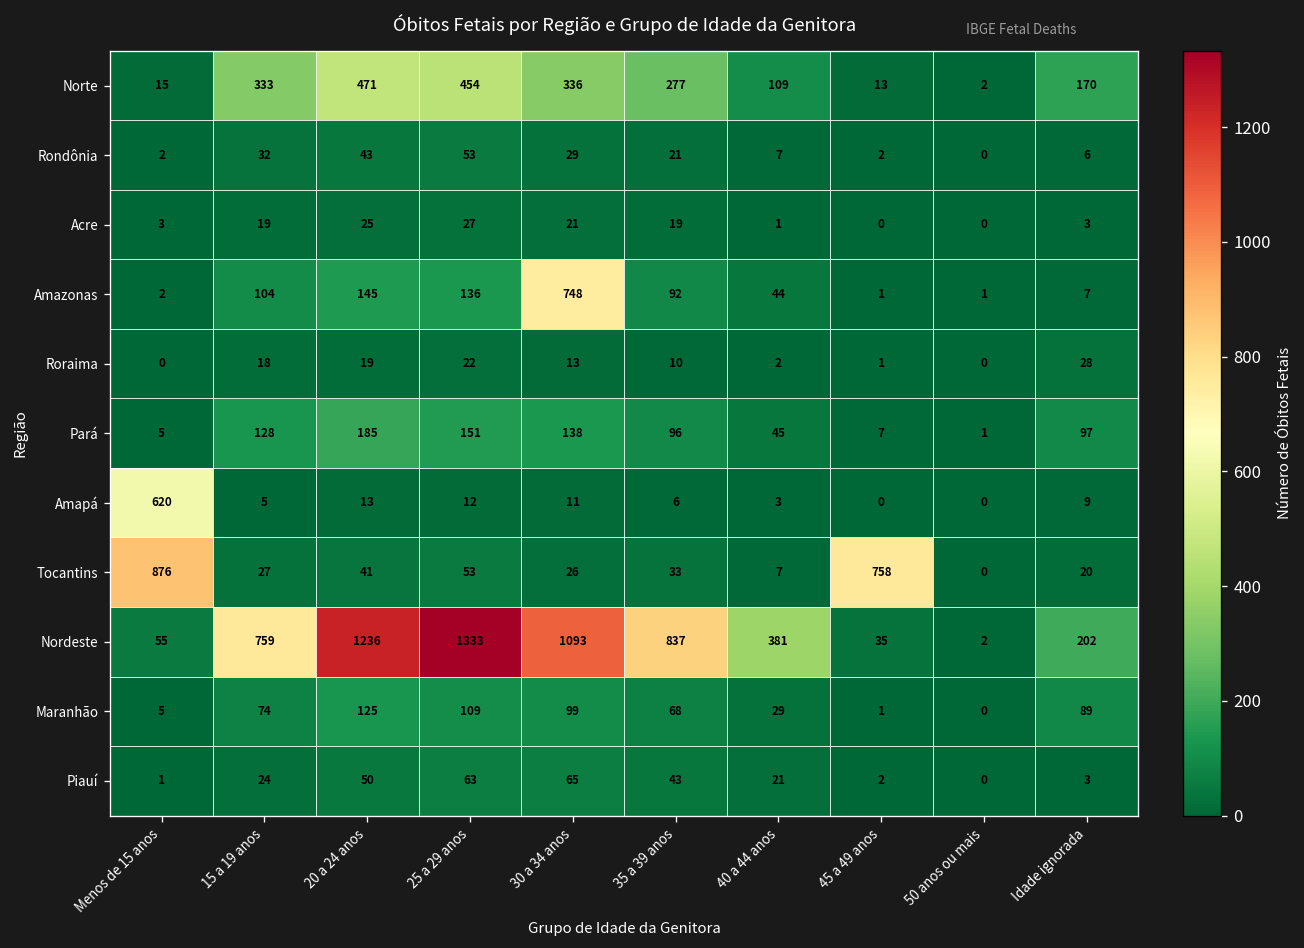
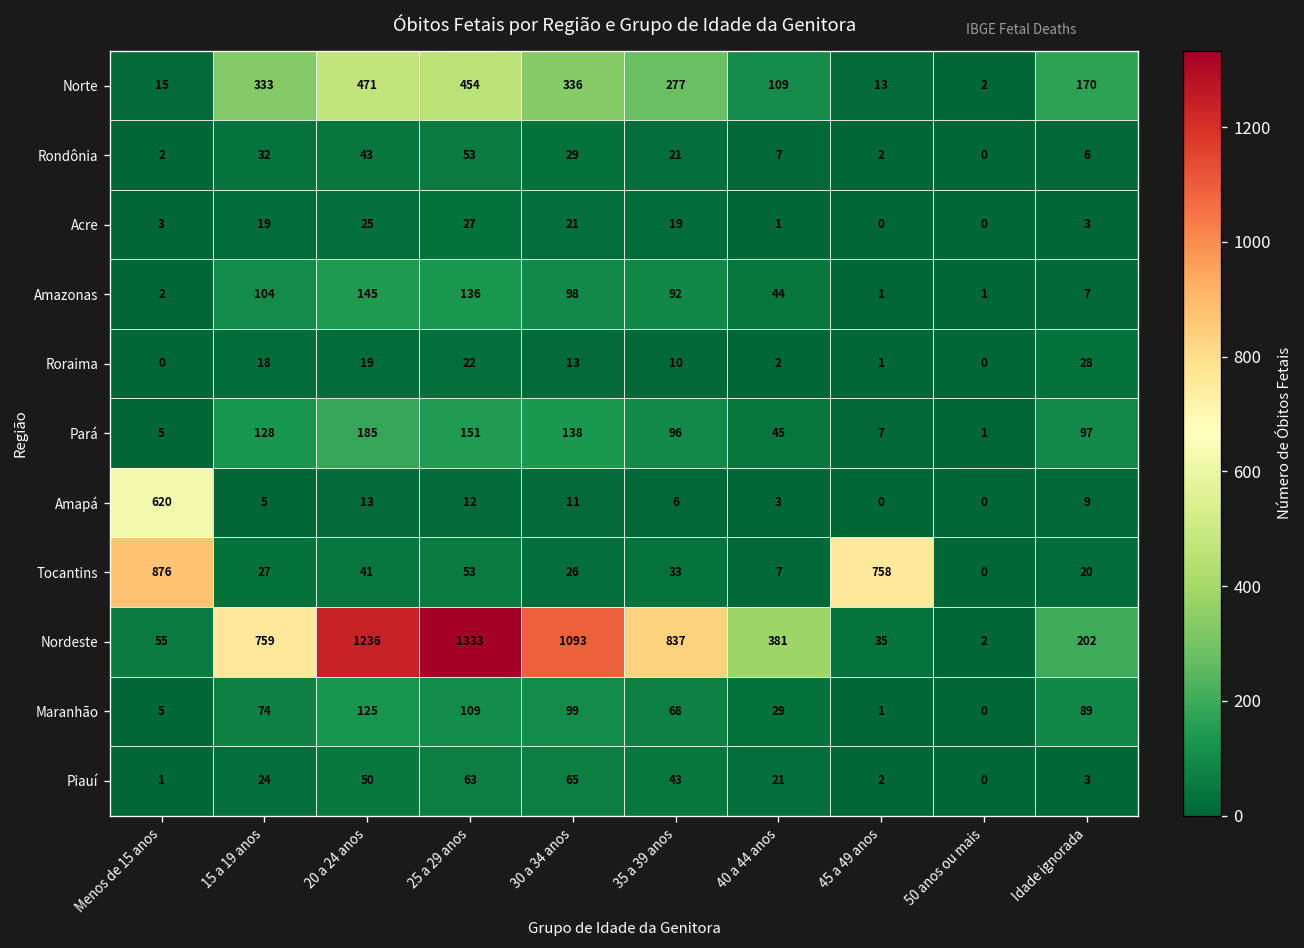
  {
    "Norte": {
      "Menos de 15 anos": 15,
      "15 a 19 anos": 333,
      "20 a 24 anos": 471,
      "25 a 29 anos": 454,
      "30 a 34 anos": 336,
      "35 a 39 anos": 277,
      "40 a 44 anos": 109,
      "45 a 49 anos": 13,
      "50 anos ou mais": 2,
      "Idade ignorada": 170
    },
    "Rondônia": {
      "Menos de 15 anos": 2,
      "15 a 19 anos": 32,
      "20 a 24 anos": 43,
      "25 a 29 anos": 53,
      "30 a 34 anos": 29,
      "35 a 39 anos": 21,
      "40 a 44 anos": 7,
      "45 a 49 anos": 2,
      "50 anos ou mais": 0,
      "Idade ignorada": 6
    },
    "Acre": {
      "Menos de 15 anos": 3,
      "15 a 19 anos": 19,
      "20 a 24 anos": 25,
      "25 a 29 anos": 27,
      "30 a 34 anos": 21,
      "35 a 39 anos": 19,
      "40 a 44 anos": 1,
      "45 a 49 anos": 0,
      "50 anos ou mais": 0,
      "Idade ignorada": 3
    },
    "Amazonas": {
      "Menos de 15 anos": 2,
      "15 a 19 anos": 104,
      "20 a 24 anos": 145,
      "25 a 29 anos": 136,
-     "30 a 34 anos": 748,
+     "30 a 34 anos": 98,
      "35 a 39 anos": 92,
      "40 a 44 anos": 44,
      "45 a 49 anos": 1,
      "50 anos ou mais": 1,
      "Idade ignorada": 7
    },
    "Roraima": {
      "Menos de 15 anos": 0,
      "15 a 19 anos": 18,
      "20 a 24 anos": 19,
      "25 a 29 anos": 22,
      "30 a 34 anos": 13,
      "35 a 39 anos": 10,
      "40 a 44 anos": 2,
      "45 a 49 anos": 1,
      "50 anos ou mais": 0,
      "Idade ignorada": 28
    },
    "Pará": {
      "Menos de 15 anos": 5,
      "15 a 19 anos": 128,
      "20 a 24 anos": 185,
      "25 a 29 anos": 151,
      "30 a 34 anos": 138,
      "35 a 39 anos": 96,
      "40 a 44 anos": 45,
      "45 a 49 anos": 7,
      "50 anos ou mais": 1,
      "Idade ignorada": 97
    },
    "Amapá": {
      "Menos de 15 anos": 620,
      "15 a 19 anos": 5,
      "20 a 24 anos": 13,
      "25 a 29 anos": 12,
      "30 a 34 anos": 11,
      "35 a 39 anos": 6,
      "40 a 44 anos": 3,
      "45 a 49 anos": 0,
      "50 anos ou mais": 0,
      "Idade ignorada": 9
    },
    "Tocantins": {
      "Menos de 15 anos": 876,
      "15 a 19 anos": 27,
      "20 a 24 anos": 41,
      "25 a 29 anos": 53,
      "30 a 34 anos": 26,
      "35 a 39 anos": 33,
      "40 a 44 anos": 7,
      "45 a 49 anos": 758,
      "50 anos ou mais": 0,
      "Idade ignorada": 20
    },
    "Nordeste": {
      "Menos de 15 anos": 55,
      "15 a 19 anos": 759,
      "20 a 24 anos": 1236,
      "25 a 29 anos": 1333,
      "30 a 34 anos": 1093,
      "35 a 39 anos": 837,
      "40 a 44 anos": 381,
      "45 a 49 anos": 35,
      "50 anos ou mais": 2,
      "Idade ignorada": 202
    },
    "Maranhão": {
      "Menos de 15 anos": 5,
      "15 a 19 anos": 74,
      "20 a 24 anos": 125,
      "25 a 29 anos": 109,
      "30 a 34 anos": 99,
      "35 a 39 anos": 68,
      "40 a 44 anos": 29,
      "45 a 49 anos": 1,
      "50 anos ou mais": 0,
      "Idade ignorada": 89
    },
    "Piauí": {
      "Menos de 15 anos": 1,
      "15 a 19 anos": 24,
      "20 a 24 anos": 50,
      "25 a 29 anos": 63,
      "30 a 34 anos": 65,
      "35 a 39 anos": 43,
      "40 a 44 anos": 21,
      "45 a 49 anos": 2,
      "50 anos ou mais": 0,
      "Idade ignorada": 3
    }
  }
